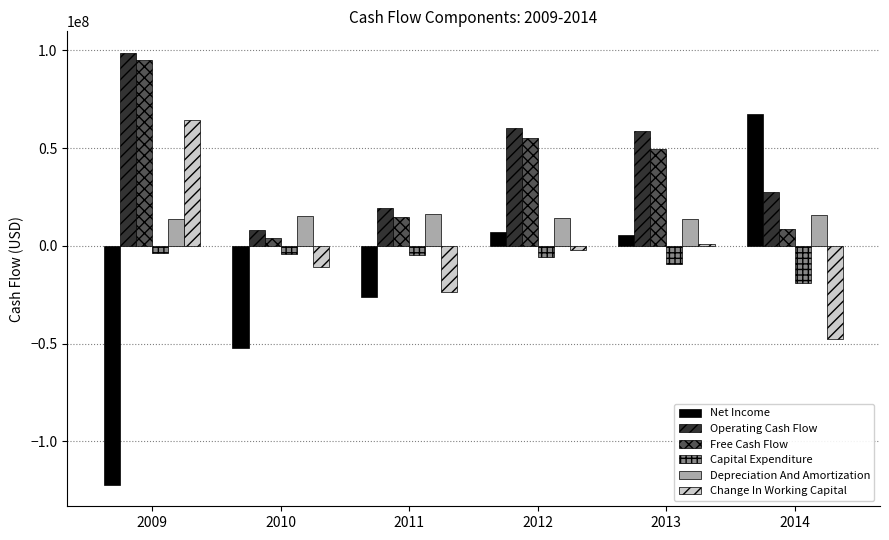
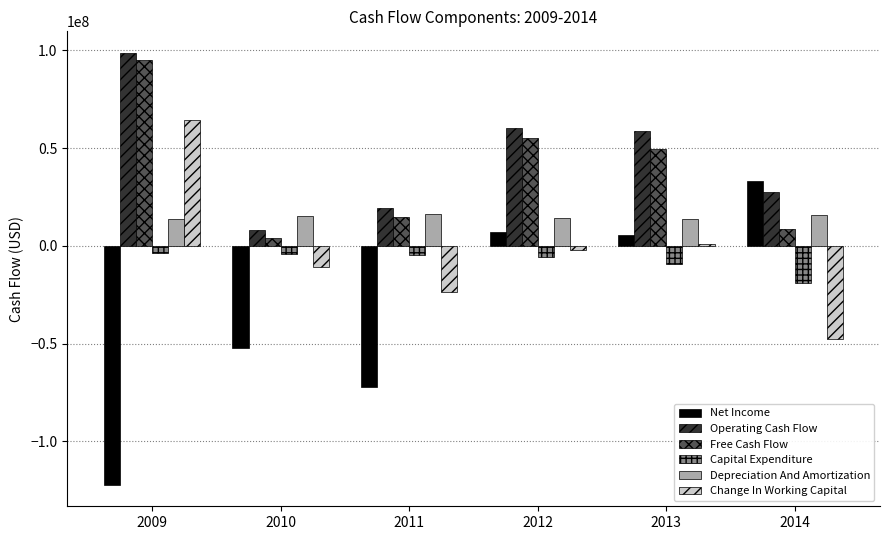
  {
    "Net Income": {
      "2009": -122000000,
      "2010": -52000000,
-     "2011": -26000000,
+     "2011": -72000000,
      "2012": 7000000,
      "2013": 6000000,
-     "2014": 67000000
+     "2014": 33000000
    }
  }
